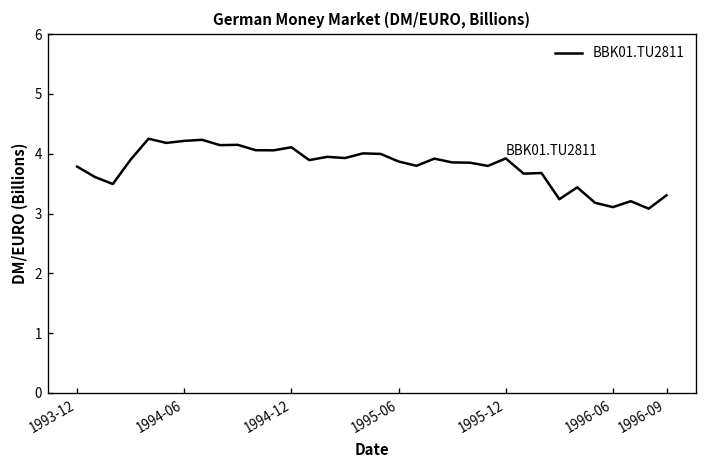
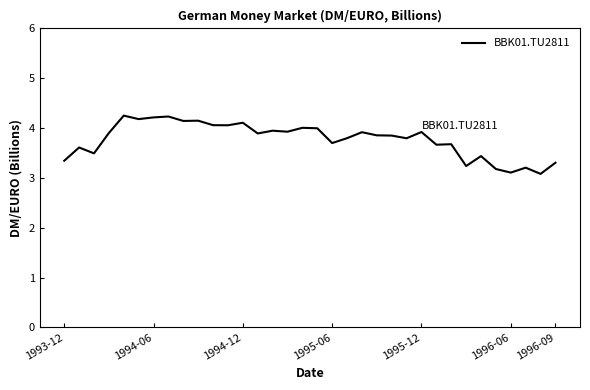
  {
-   "1993-12": 3.8,
+   "1993-12": 3.3,
    "1994-06": 4.2,
    "1994-12": 4.1,
-   "1995-06": 3.9,
+   "1995-06": 3.7,
    "1995-12": 3.9,
    "1996-06": 3.1,
    "1996-09": 3.3
  }
